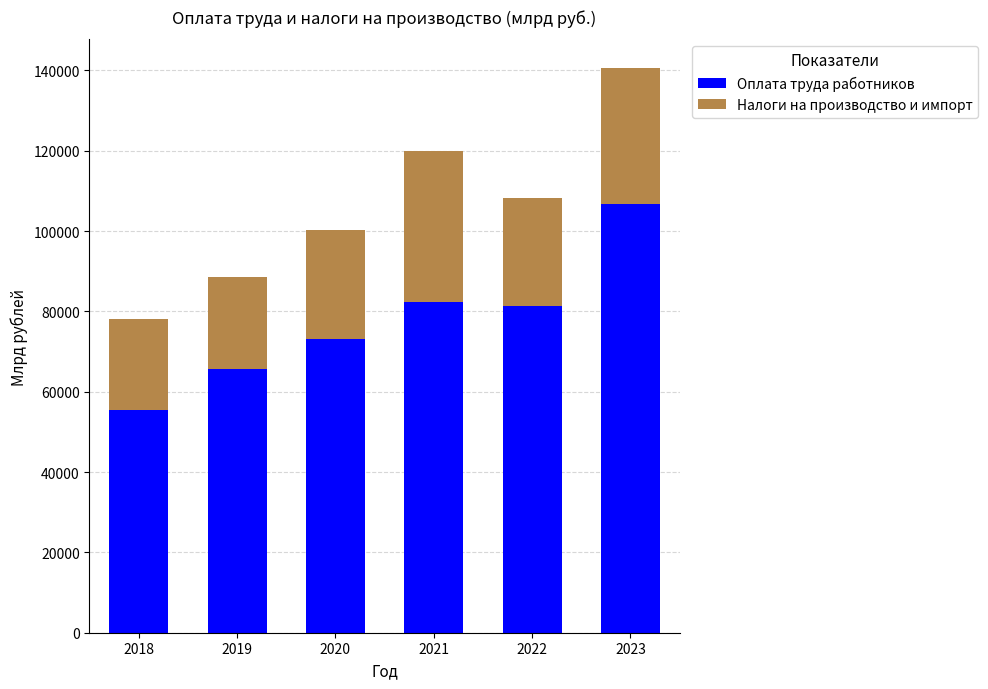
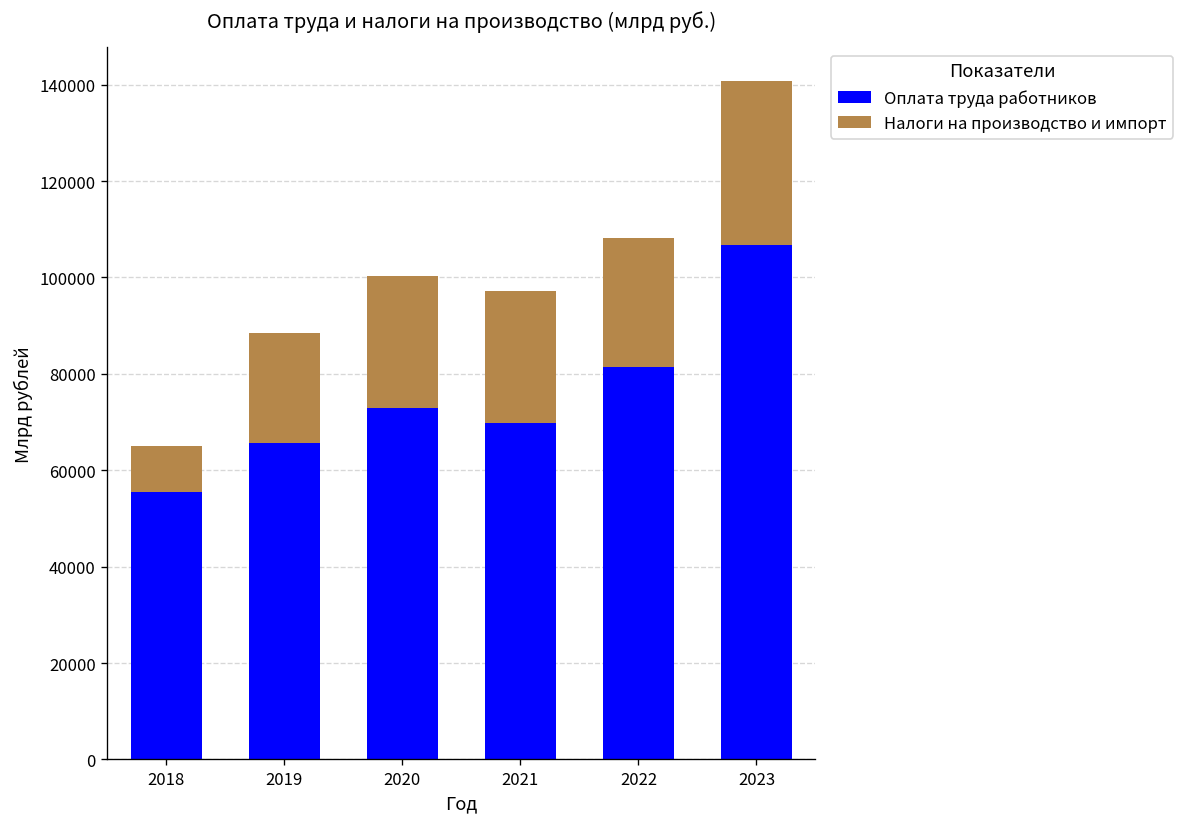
  {
    "Оплата труда работников": {
      "2018": 55000,
      "2019": 66000,
      "2020": 73000,
-     "2021": 82000,
+     "2021": 70000,
      "2022": 81000,
      "2023": 107000
    },
    "Налоги на производство и импорт": {
-     "2018": 23000,
+     "2018": 10000,
      "2019": 23000,
      "2020": 27000,
-     "2021": 38000,
+     "2021": 27000,
      "2022": 27000,
      "2023": 34000
    }
  }
